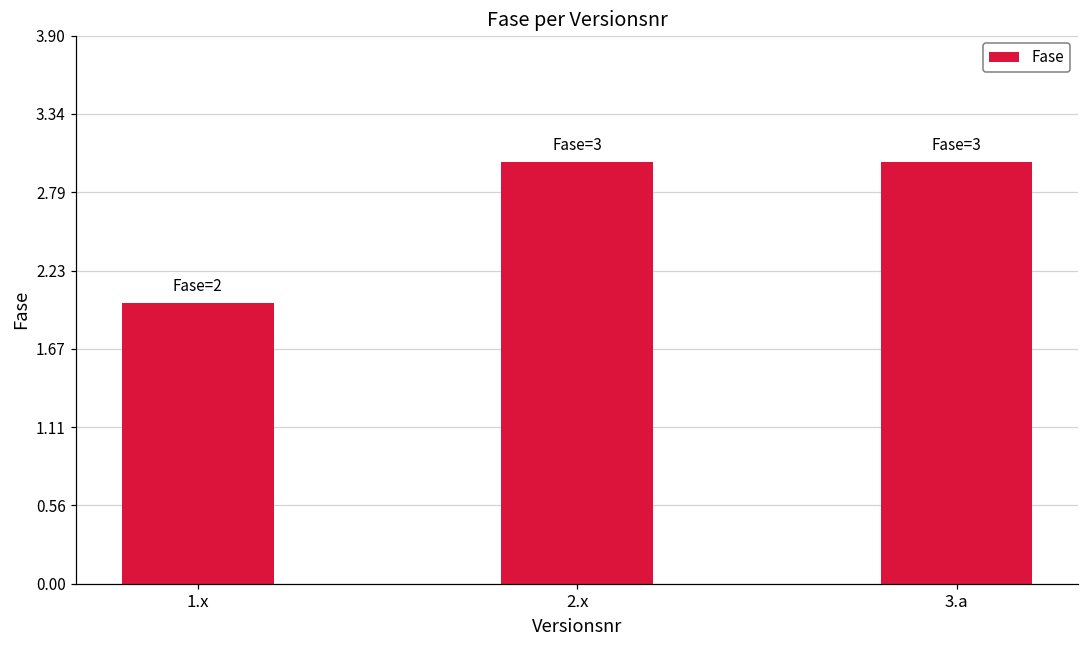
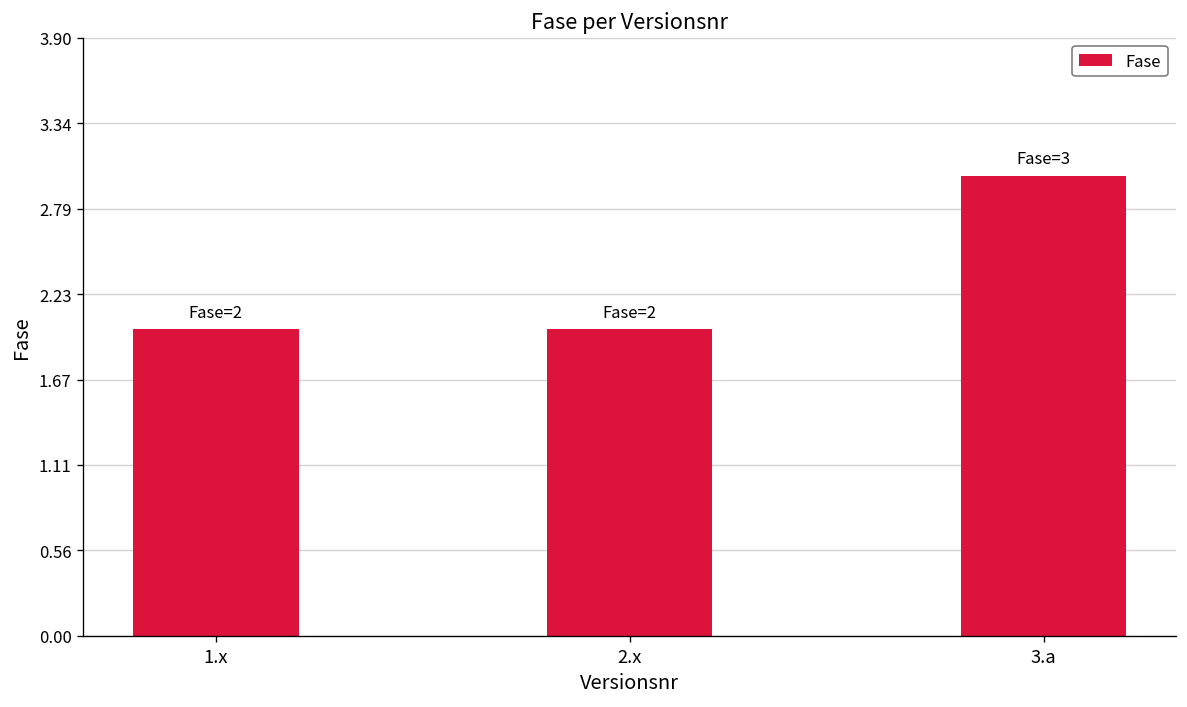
  {
    "1.x": 2,
-   "2.x": 3,
+   "2.x": 2,
    "3.a": 3
  }
